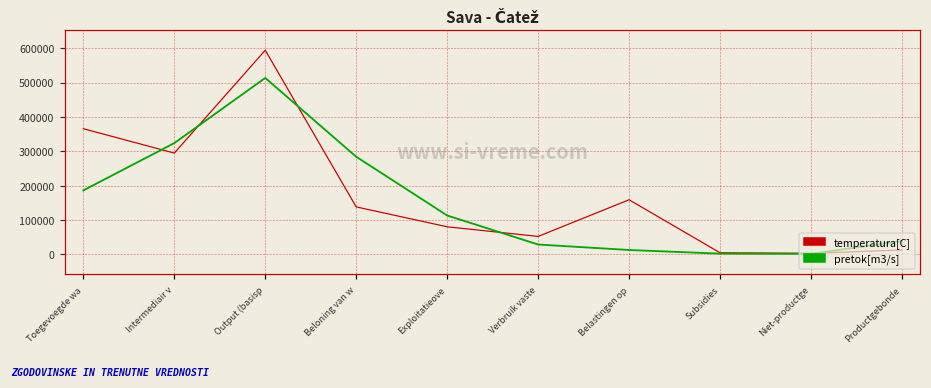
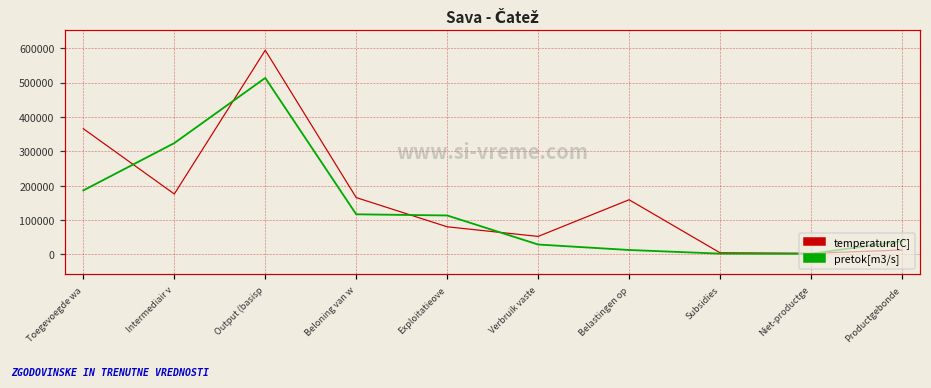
  {
    "temperatura[C]": {
      "Toegevoegde wa": 370000,
-     "Intermediair v": 290000,
+     "Intermediair v": 180000,
      "Output (basisp": 590000,
-     "Beloning van w": 140000,
+     "Beloning van w": 170000,
      "Exploitatieove": 80000,
      "Verbruik vaste": 50000,
      "Belastingen op": 160000
    },
    "pretok[m3/s]": {
      "Toegevoegde wa": 190000,
      "Intermediair v": 320000,
      "Output (basisp": 510000,
-     "Beloning van w": 280000,
+     "Beloning van w": 120000,
      "Exploitatieove": 110000,
      "Verbruik vaste": 30000,
      "Belastingen op": 10000
    }
  }
